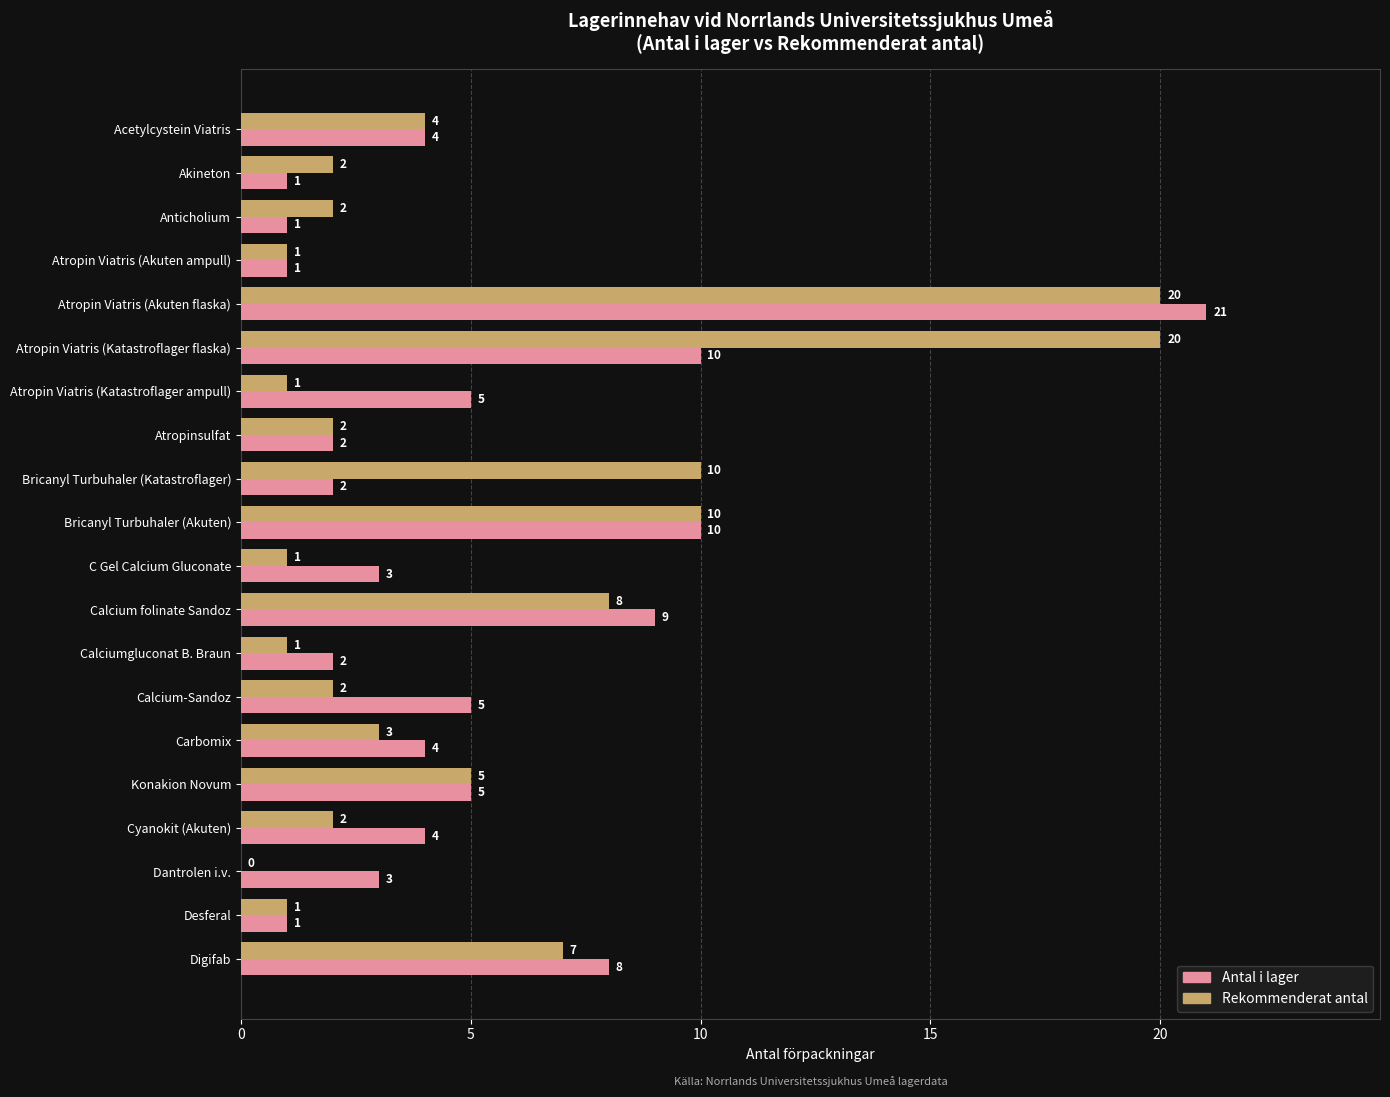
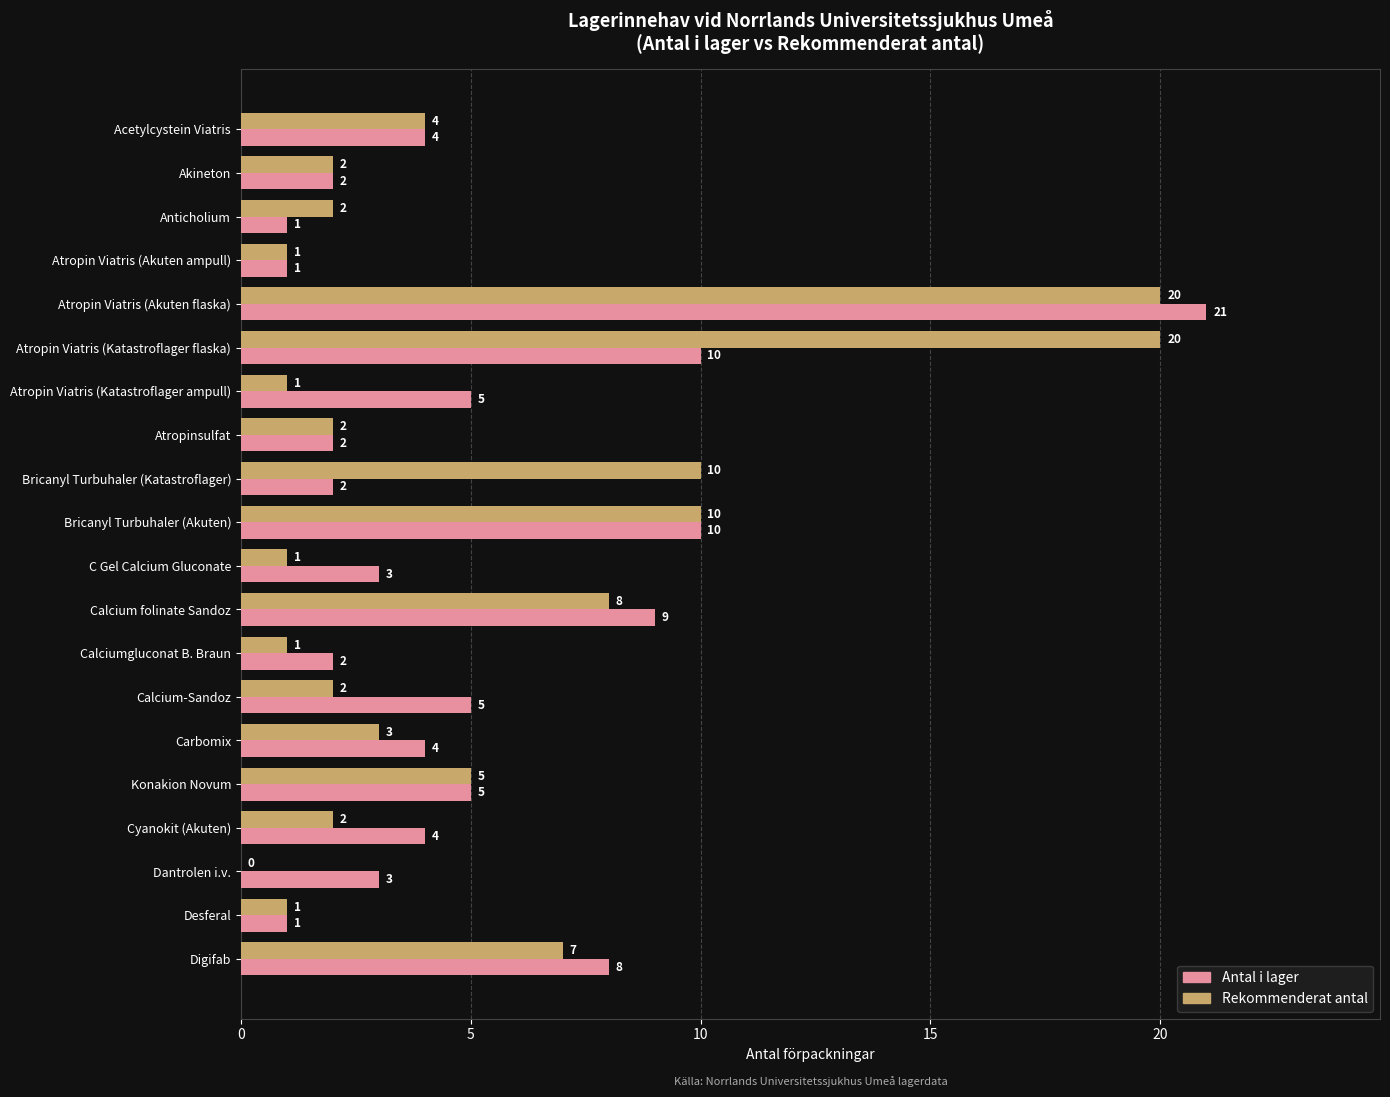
  {
    "Antal i lager": {
      "Acetylcystein Viatris": 4,
-     "Akineton": 1,
+     "Akineton": 2,
      "Anticholium": 1,
      "Atropin Viatris (Akuten ampull)": 1,
      "Atropin Viatris (Akuten flaska)": 21,
      "Atropin Viatris (Katastroflager flaska)": 10,
      "Atropin Viatris (Katastroflager ampull)": 5,
      "Atropinsulfat": 2,
      "Bricanyl Turbuhaler (Katastroflager)": 2,
      "Bricanyl Turbuhaler (Akuten)": 10,
      "C Gel Calcium Gluconate": 3,
      "Calcium folinate Sandoz": 9,
      "Calciumgluconat B. Braun": 2,
      "Calcium-Sandoz": 5,
      "Carbomix": 4,
      "Konakion Novum": 5,
      "Cyanokit (Akuten)": 4,
      "Dantrolen i.v.": 3,
      "Desferal": 1,
      "Digifab": 8
    },
    "Rekommenderat antal": {
      "Acetylcystein Viatris": 4,
      "Akineton": 2,
      "Anticholium": 2,
      "Atropin Viatris (Akuten ampull)": 1,
      "Atropin Viatris (Akuten flaska)": 20,
      "Atropin Viatris (Katastroflager flaska)": 20,
      "Atropin Viatris (Katastroflager ampull)": 1,
      "Atropinsulfat": 2,
      "Bricanyl Turbuhaler (Katastroflager)": 10,
      "Bricanyl Turbuhaler (Akuten)": 10,
      "C Gel Calcium Gluconate": 1,
      "Calcium folinate Sandoz": 8,
      "Calciumgluconat B. Braun": 1,
      "Calcium-Sandoz": 2,
      "Carbomix": 3,
      "Konakion Novum": 5,
      "Cyanokit (Akuten)": 2,
      "Dantrolen i.v.": 0,
      "Desferal": 1,
      "Digifab": 7
    }
  }
